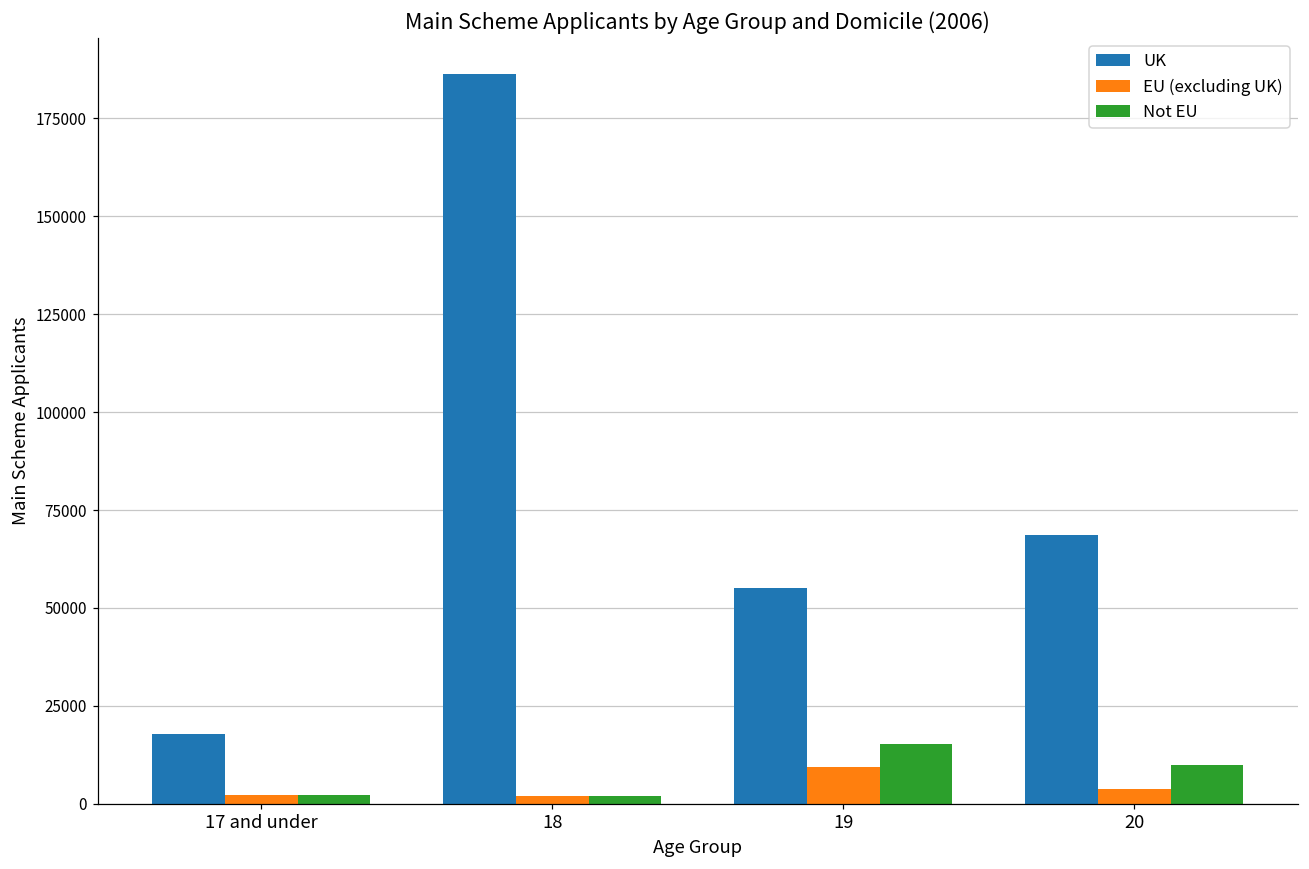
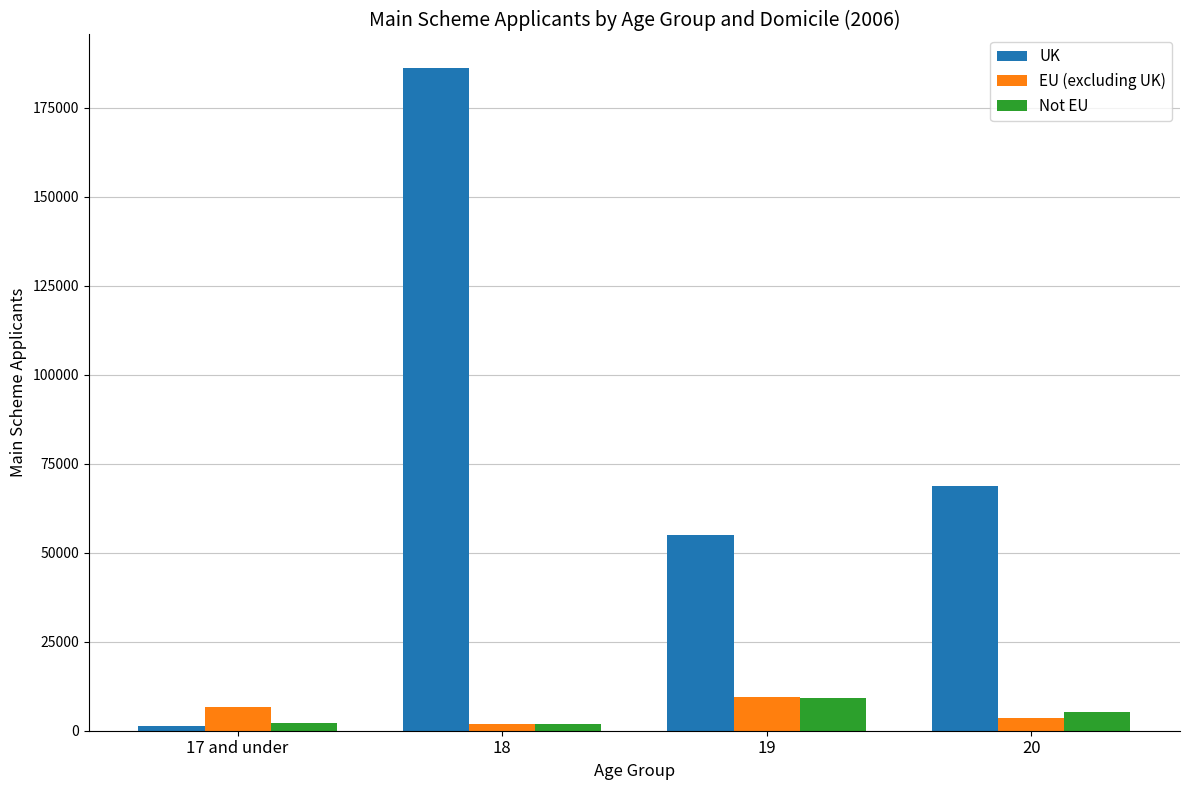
  {
    "UK": {
-     "17 and under": 18000,
+     "17 and under": 1000,
      "18": 186000,
      "19": 55000,
      "20": 69000
    },
    "EU (excluding UK)": {
-     "17 and under": 2000,
+     "17 and under": 7000,
      "18": 2000,
      "19": 9000,
      "20": 4000
    },
    "Not EU": {
      "17 and under": 2000,
      "18": 2000,
-     "19": 15000,
-     "20": 10000
+     "19": 9000,
+     "20": 5000
    }
  }
